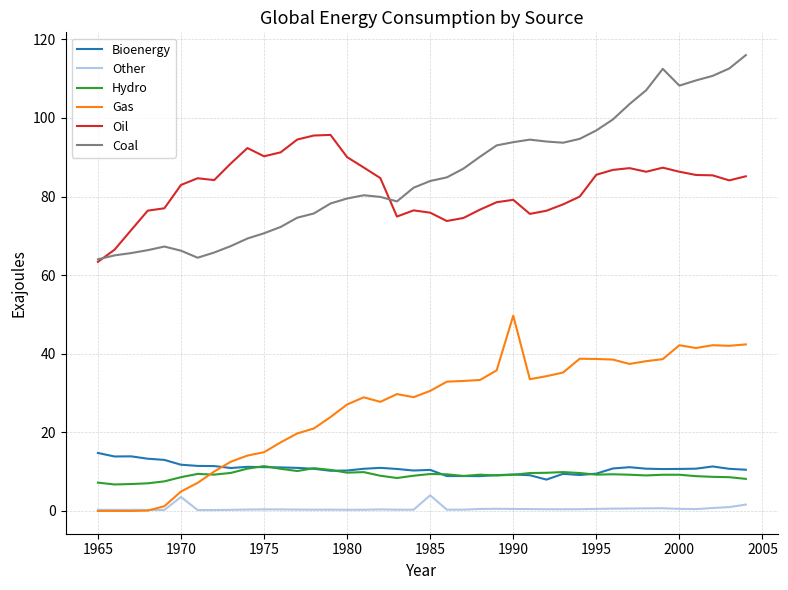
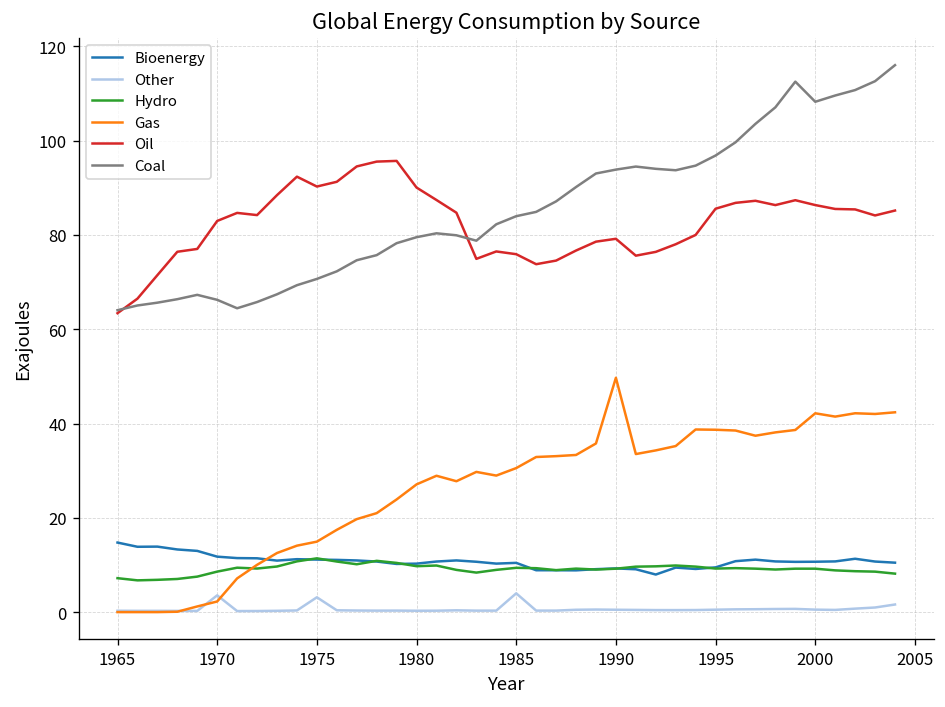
  {
    "Bioenergy": {
      "1965": 15,
      "1970": 12,
      "1985": 10,
      "2000": 11
    },
    "Other": {
      "1970": 4,
-     "1975": 0,
+     "1975": 3,
      "1980": 0,
      "1985": 4,
      "1990": 1,
      "1995": 1,
      "2000": 1
    },
    "Hydro": {
      "1965": 7,
      "1970": 9,
      "1985": 9,
      "2000": 9
    },
    "Gas": {
-     "1970": 5,
+     "1970": 2,
      "1975": 15,
      "1980": 27,
      "1985": 31,
      "1990": 50,
      "1995": 39,
      "2000": 42
    },
    "Oil": {
      "1970": 83,
      "1975": 90,
      "1980": 90,
      "1985": 76,
      "1990": 79,
      "1995": 86,
      "2000": 86
    },
    "Coal": {
      "1970": 66,
      "1975": 71,
      "1980": 79,
      "1985": 84,
      "1990": 94,
      "1995": 97,
      "2000": 108
    }
  }
